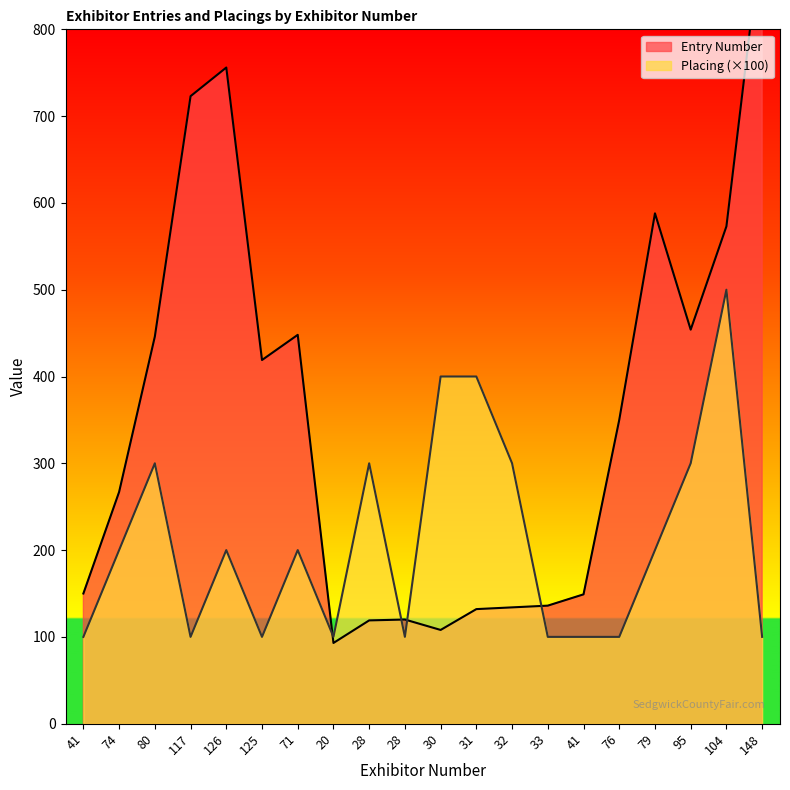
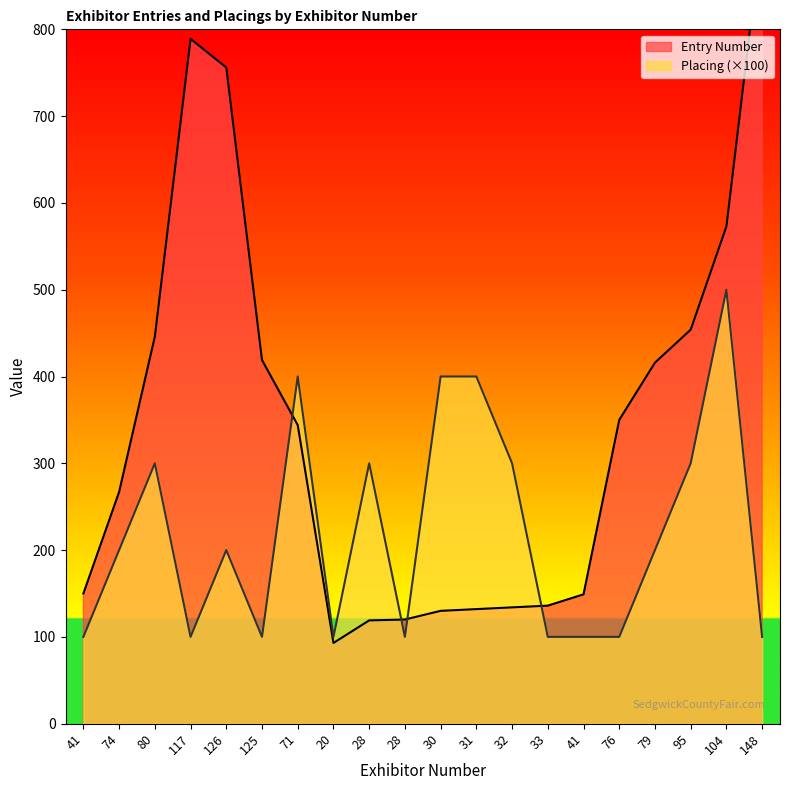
  {
    "Entry Number": {
      "74": 270,
      "80": 450,
-     "117": 720,
+     "117": 790,
      "126": 760,
      "125": 420,
-     "71": 450,
+     "71": 340,
      "20": 90,
-     "30": 110,
+     "30": 130,
      "31": 130,
      "32": 130,
      "33": 140,
      "76": 350,
-     "79": 590,
+     "79": 420,
      "95": 450,
      "104": 570
    },
    "Placing (×100)": {
      "74": 200,
      "80": 300,
      "117": 100,
      "126": 200,
      "125": 100,
-     "71": 200,
+     "71": 400,
      "20": 100,
      "30": 400,
      "31": 400,
      "32": 300,
      "33": 100,
      "76": 100,
      "79": 200,
      "95": 300,
      "104": 500,
      "148": 100
    }
  }
